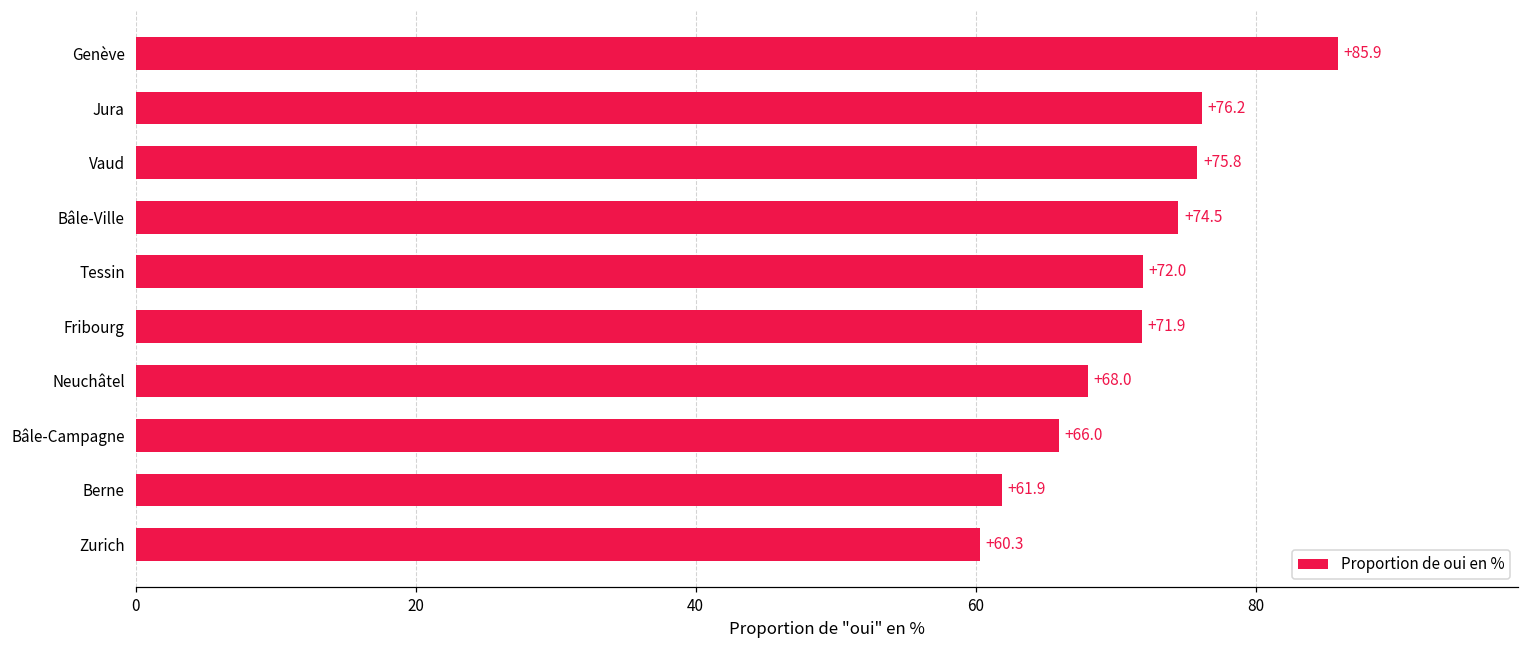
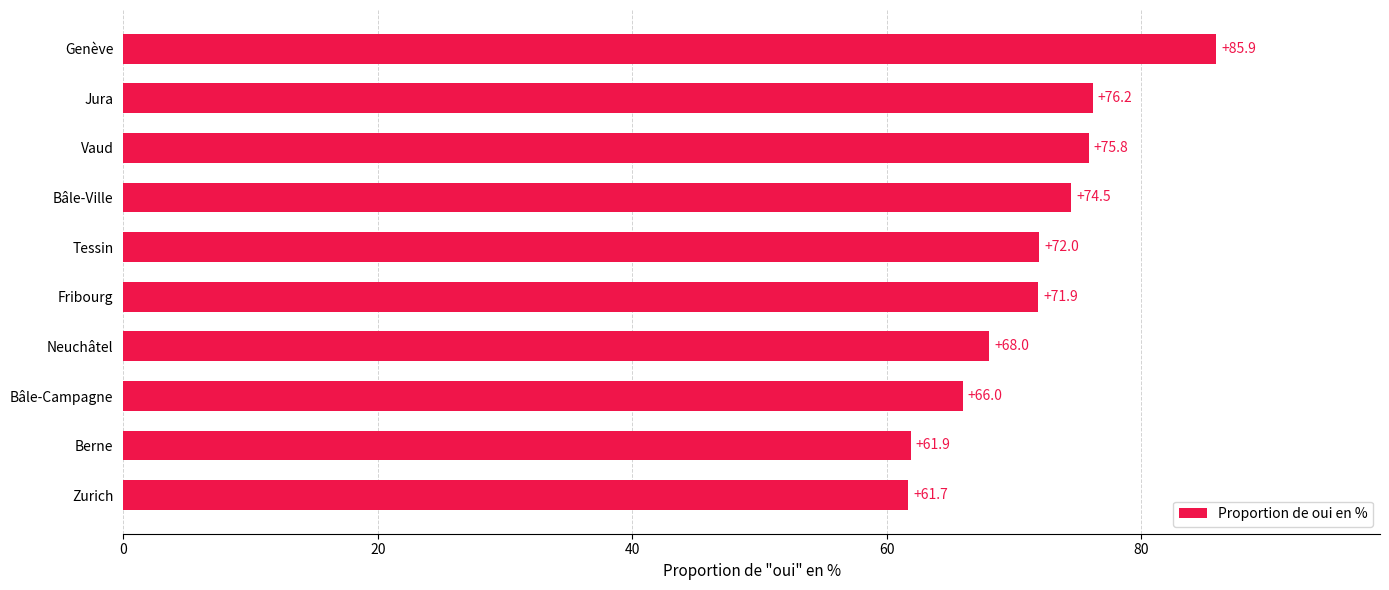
  {
    "Genève": "+85.9",
    "Jura": "+76.2",
    "Vaud": "+75.8",
    "Bâle-Ville": "+74.5",
    "Tessin": "+72.0",
    "Fribourg": "+71.9",
    "Neuchâtel": "+68.0",
    "Bâle-Campagne": "+66.0",
    "Berne": "+61.9",
-   "Zurich": "+60.3"
+   "Zurich": "+61.7"
  }
